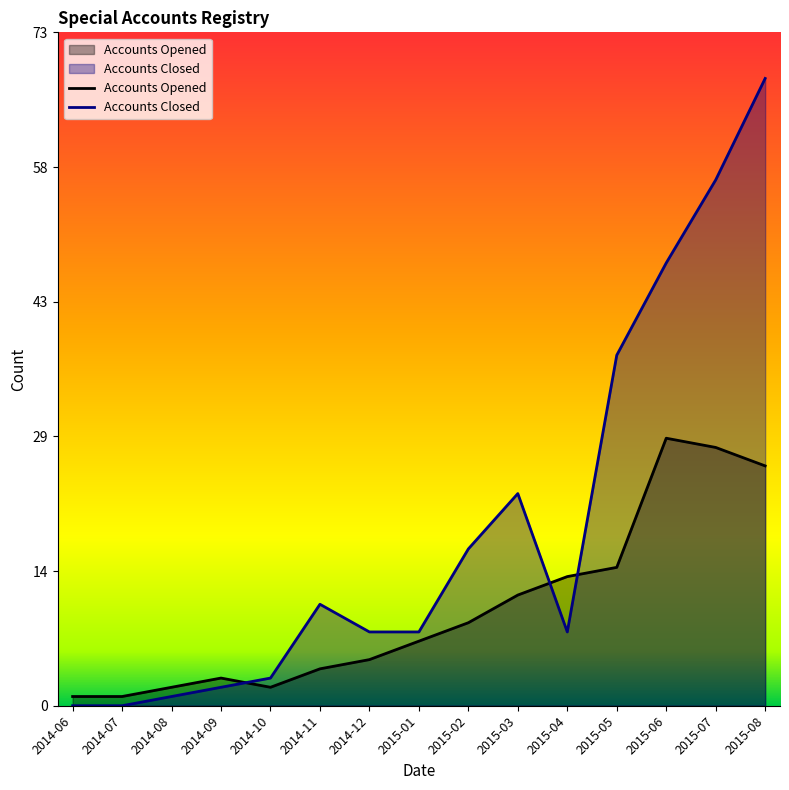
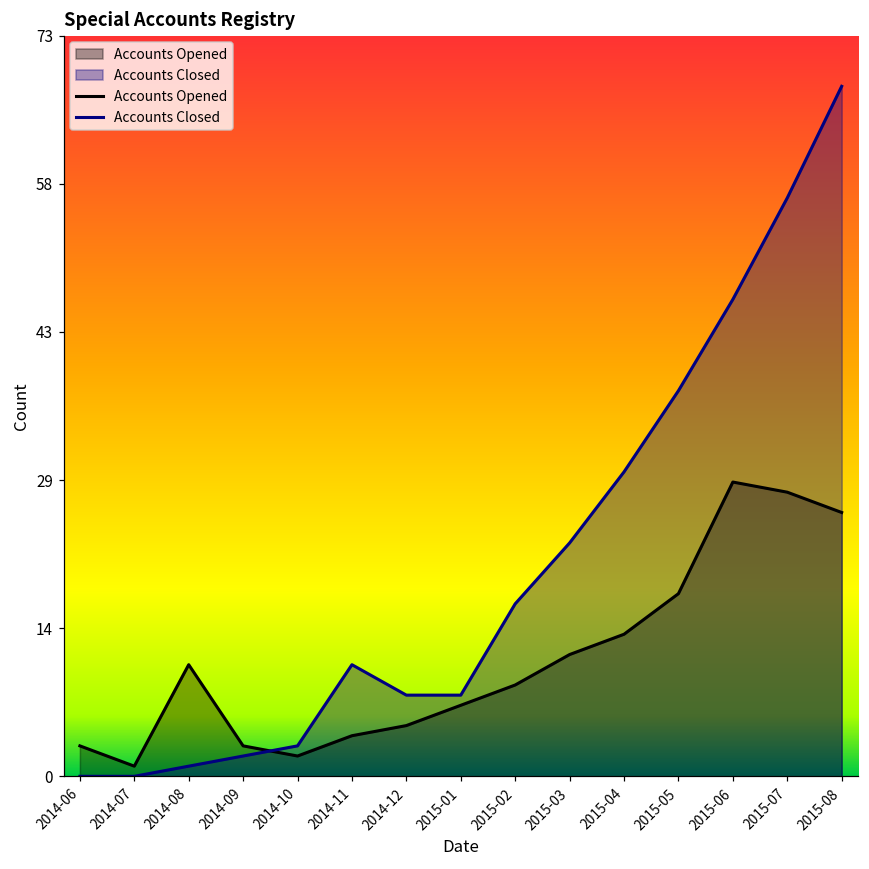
  {
    "Accounts Opened": {
-     "2014-06": 1,
+     "2014-06": 3,
      "2014-07": 1,
-     "2014-08": 2,
+     "2014-08": 11,
      "2014-09": 3,
      "2014-10": 2,
      "2014-11": 4,
      "2014-12": 5,
      "2015-01": 7,
      "2015-02": 9,
      "2015-03": 12,
      "2015-04": 14,
-     "2015-05": 15,
+     "2015-05": 18,
      "2015-06": 29,
      "2015-07": 28,
      "2015-08": 26
    },
    "Accounts Closed": {
      "2014-06": 0,
      "2014-07": 0,
      "2014-08": 1,
      "2014-09": 2,
      "2014-10": 3,
      "2014-11": 11,
      "2014-12": 8,
      "2015-01": 8,
      "2015-02": 17,
      "2015-03": 23,
-     "2015-04": 8,
+     "2015-04": 30,
      "2015-05": 38,
-     "2015-06": 48,
+     "2015-06": 47,
      "2015-07": 57,
      "2015-08": 68
    }
  }
